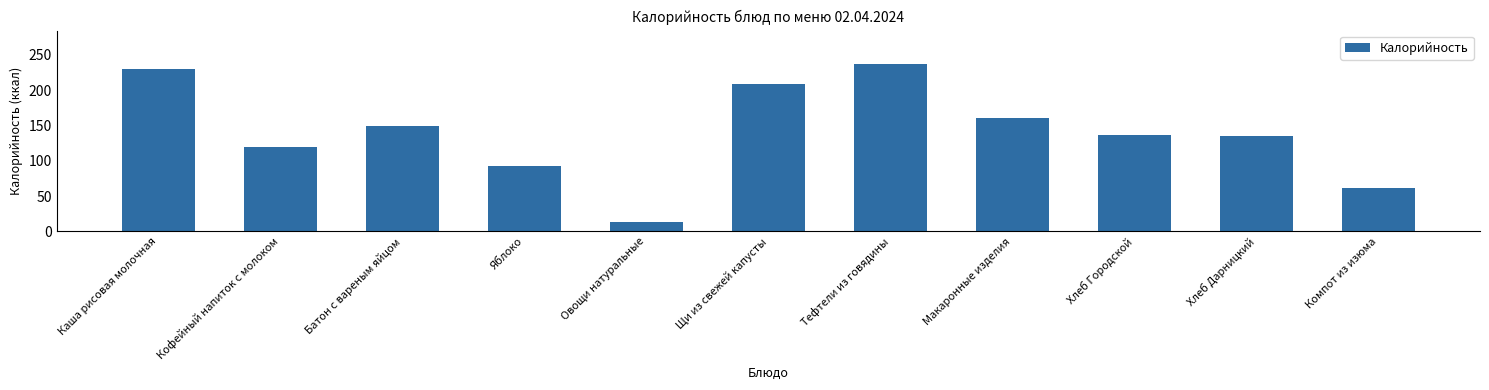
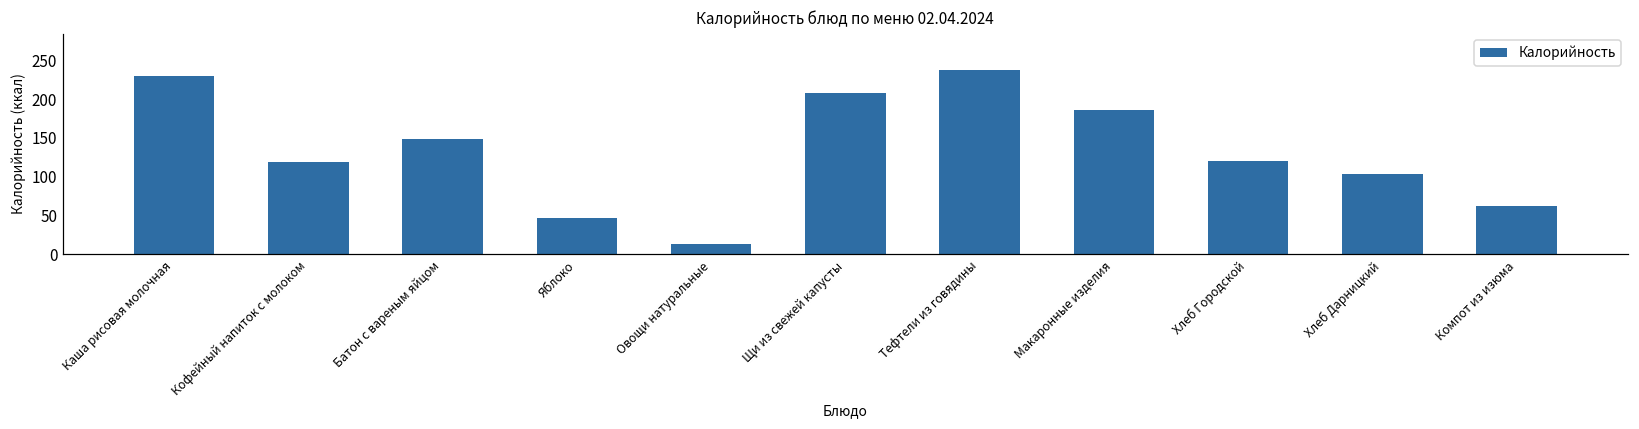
  {
    "Каша рисовая молочная": 230,
    "Кофейный напиток с молоком": 120,
    "Батон с вареным яйцом": 150,
-   "Яблоко": 90,
+   "Яблоко": 50,
    "Овощи натуральные": 10,
    "Щи из свежей капусты": 210,
    "Тефтели из говядины": 240,
-   "Макаронные изделия": 160,
-   "Хлеб Городской": 140,
-   "Хлеб Дарницкий": 140,
+   "Макаронные изделия": 190,
+   "Хлеб Городской": 120,
+   "Хлеб Дарницкий": 100,
    "Компот из изюма": 60
  }
